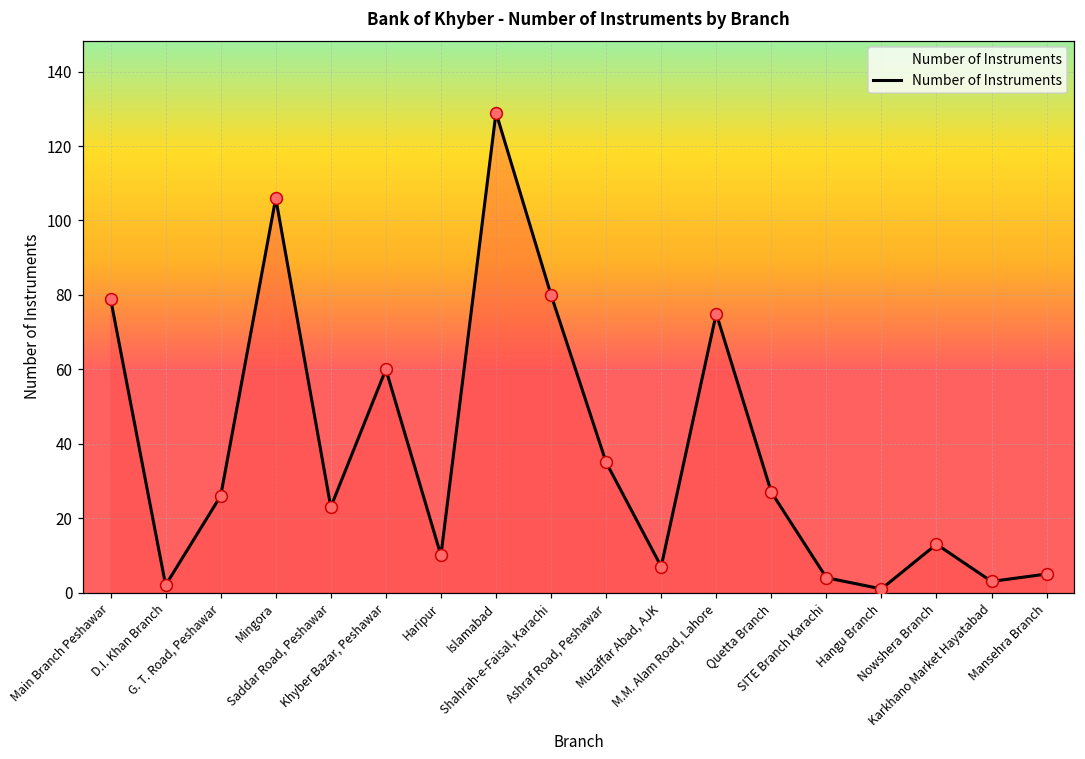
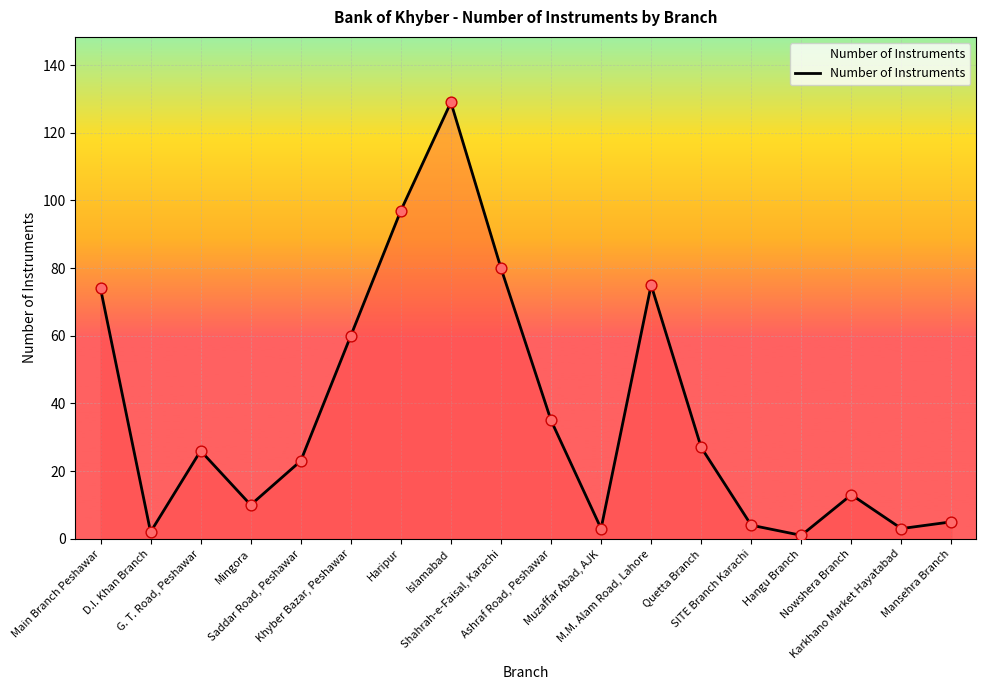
  {
-   "Main Branch Peshawar": 79,
+   "Main Branch Peshawar": 74,
    "D.I. Khan Branch": 2,
    "G. T. Road, Peshawar": 26,
-   "Mingora": 106,
+   "Mingora": 10,
    "Saddar Road, Peshawar": 23,
    "Khyber Bazar, Peshawar": 60,
-   "Haripur": 10,
+   "Haripur": 97,
    "Islamabad": 129,
    "Shahrah-e-Faisal, Karachi": 80,
    "Ashraf Road, Peshawar": 35,
-   "Muzaffar Abad, AJK": 7,
+   "Muzaffar Abad, AJK": 3,
    "M.M. Alam Road, Lahore": 75,
    "Quetta Branch": 27,
    "SITE Branch Karachi": 4,
    "Hangu Branch": 1,
    "Nowshera Branch": 13,
    "Karkhano Market Hayatabad": 3,
    "Mansehra Branch": 5
  }
